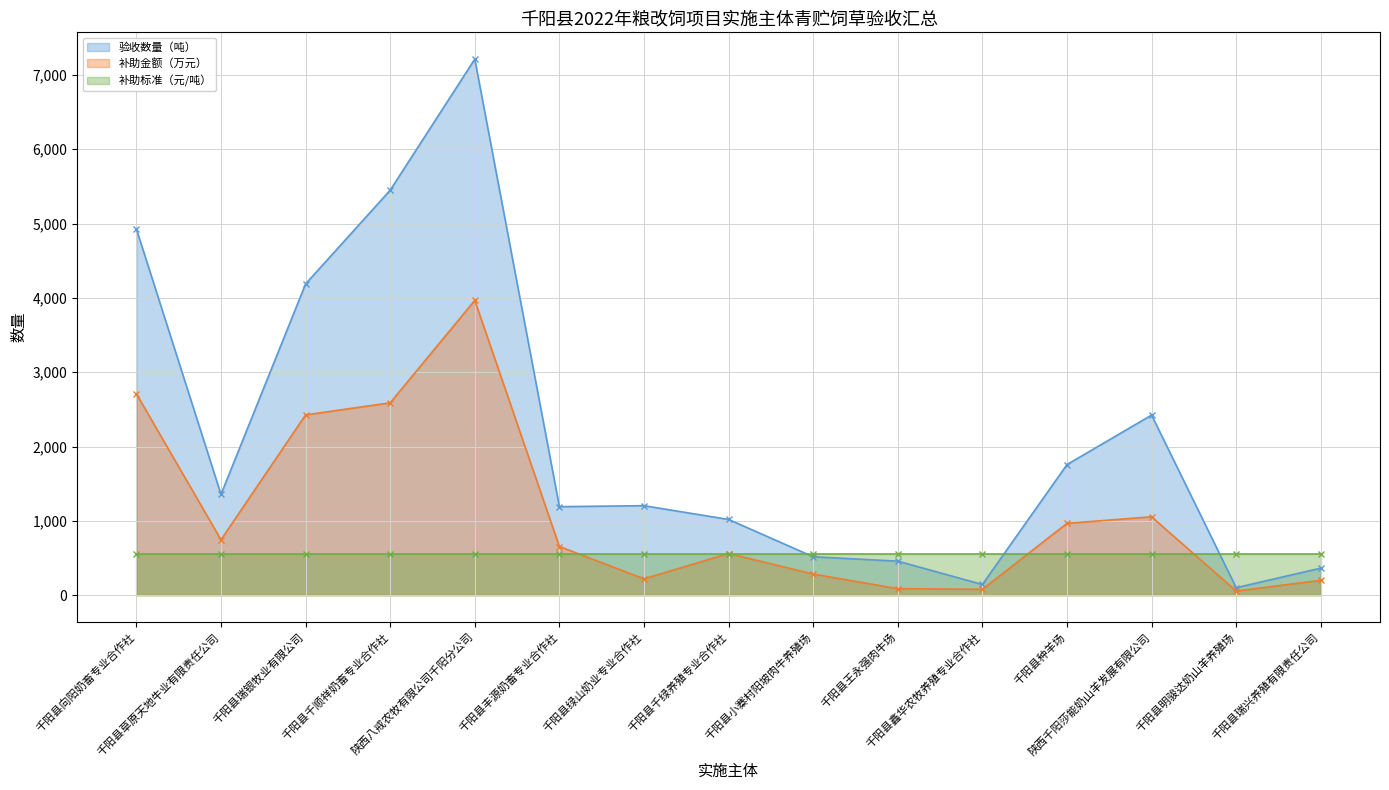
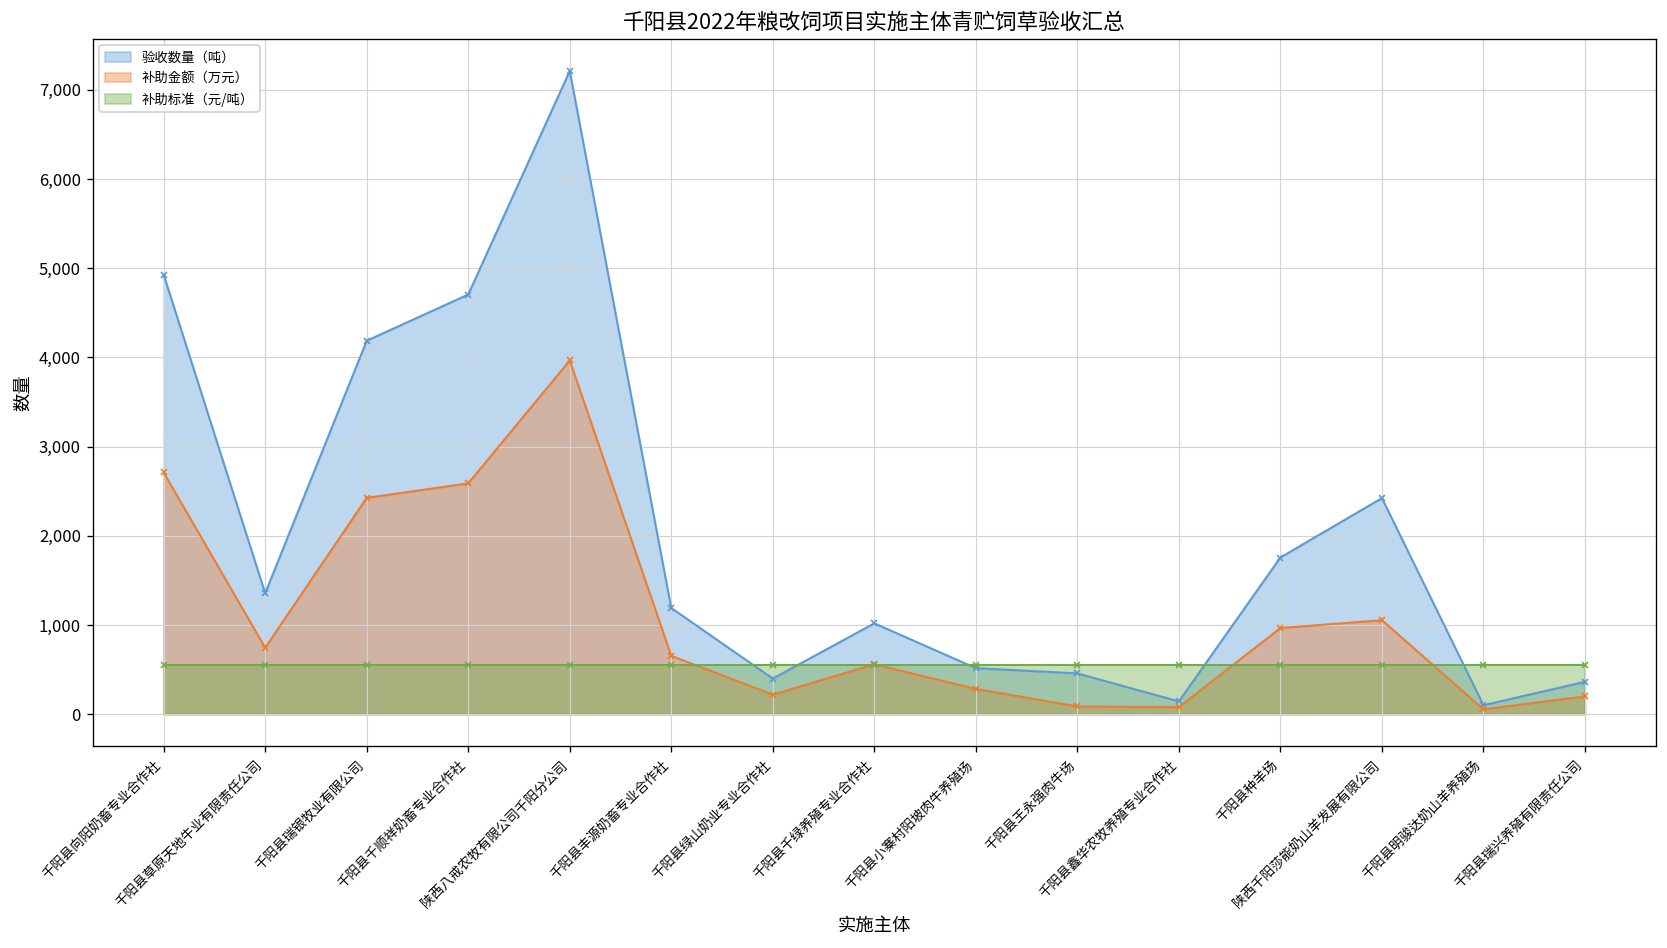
  {
    "验收数量（吨）": {
      "千阳县向阳奶畜专业合作社": "4,900",
      "千阳县草原天地牛业有限责任公司": "1,400",
      "千阳县瑞银牧业有限公司": "4,200",
-     "千阳县千顺祥奶畜专业合作社": "5,400",
+     "千阳县千顺祥奶畜专业合作社": "4,700",
      "陕西八戒农牧有限公司千阳分公司": "7,200",
      "千阳县丰源奶畜专业合作社": "1,200",
-     "千阳县绿山奶业专业合作社": "1,200",
+     "千阳县绿山奶业专业合作社": "400",
      "千阳县千绿养殖专业合作社": "1,000",
      "千阳县王永强肉牛场": "500",
      "千阳县鑫华农牧养殖专业合作社": "100",
      "千阳县种羊场": "1,800",
      "陕西千阳莎能奶山羊发展有限公司": "2,400",
      "千阳县明骏达奶山羊养殖场": "100",
      "千阳县瑞兴养殖有限责任公司": "400"
    },
    "补助金额（万元）": {
      "千阳县向阳奶畜专业合作社": "2,700",
      "千阳县草原天地牛业有限责任公司": "700",
      "千阳县瑞银牧业有限公司": "2,400",
      "千阳县千顺祥奶畜专业合作社": "2,600",
      "陕西八戒农牧有限公司千阳分公司": "4,000",
      "千阳县丰源奶畜专业合作社": "700",
      "千阳县绿山奶业专业合作社": "200",
      "千阳县小寨村阳坡肉牛养殖场": "300",
      "千阳县王永强肉牛场": "100",
      "千阳县鑫华农牧养殖专业合作社": "100",
      "千阳县种羊场": "1,000",
      "陕西千阳莎能奶山羊发展有限公司": "1,100",
      "千阳县明骏达奶山羊养殖场": "100",
      "千阳县瑞兴养殖有限责任公司": "200"
    },
    "补助标准（元/吨）": {
      "千阳县向阳奶畜专业合作社": "600",
      "千阳县草原天地牛业有限责任公司": "600",
      "千阳县瑞银牧业有限公司": "600",
      "千阳县千顺祥奶畜专业合作社": "600",
      "陕西八戒农牧有限公司千阳分公司": "600",
      "千阳县丰源奶畜专业合作社": "600",
      "千阳县绿山奶业专业合作社": "600",
      "千阳县王永强肉牛场": "600",
      "千阳县鑫华农牧养殖专业合作社": "600",
      "千阳县种羊场": "600",
      "陕西千阳莎能奶山羊发展有限公司": "600",
      "千阳县明骏达奶山羊养殖场": "600",
      "千阳县瑞兴养殖有限责任公司": "600"
    }
  }
